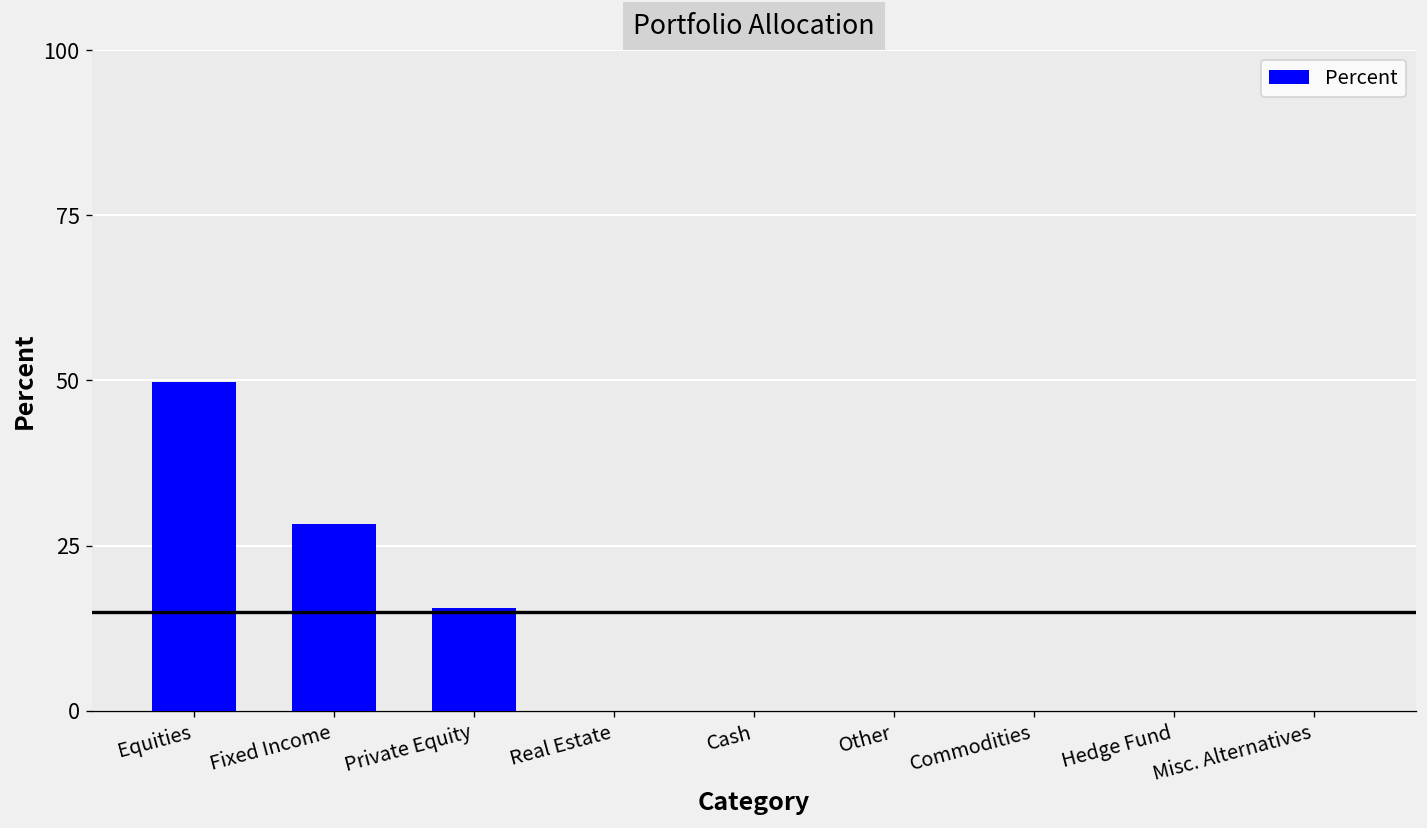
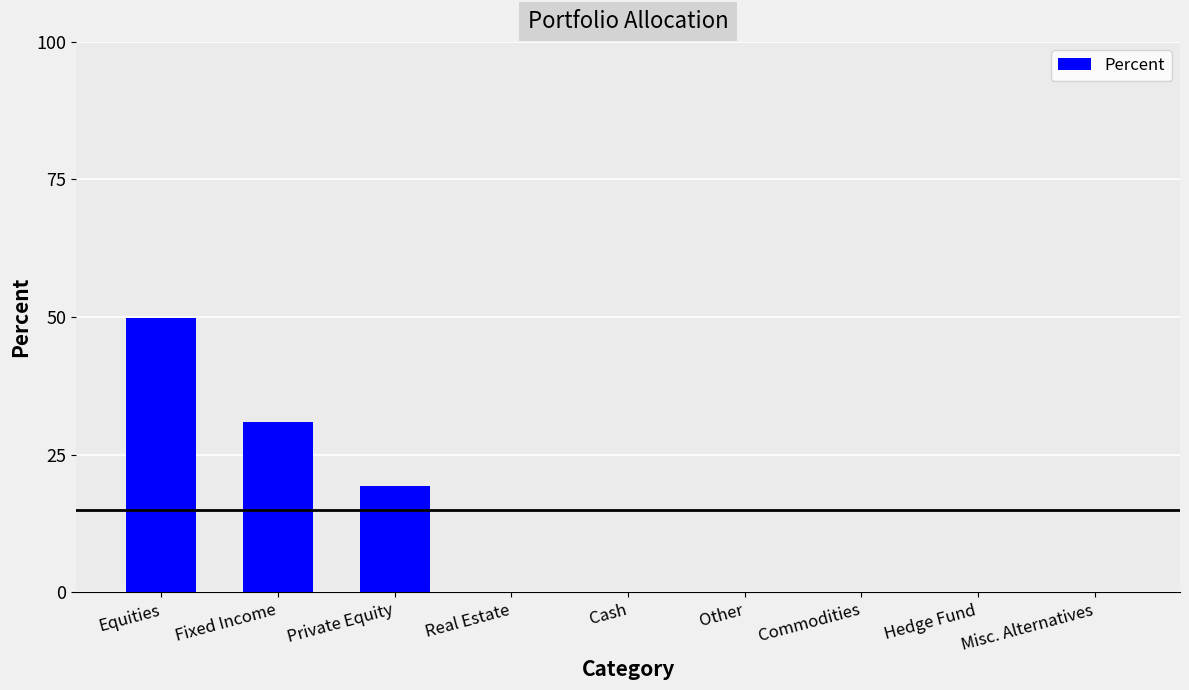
  {
    "Equities": 50,
-   "Fixed Income": 28,
-   "Private Equity": 16,
+   "Fixed Income": 31,
+   "Private Equity": 19,
    "Real Estate": 0,
    "Cash": 0,
    "Other": 0,
    "Commodities": 0,
    "Hedge Fund": 0,
    "Misc. Alternatives": 0
  }
